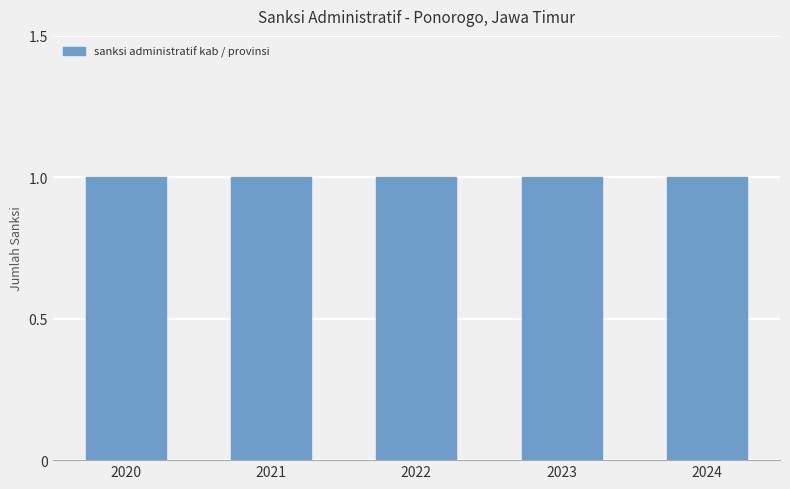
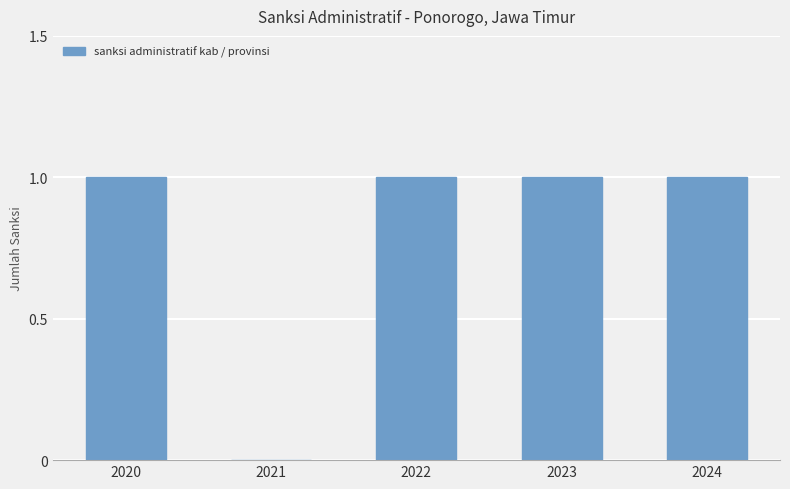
  {
    "2020": 1,
-   "2021": 1,
+   "2021": 0,
    "2022": 1,
    "2023": 1,
    "2024": 1
  }
